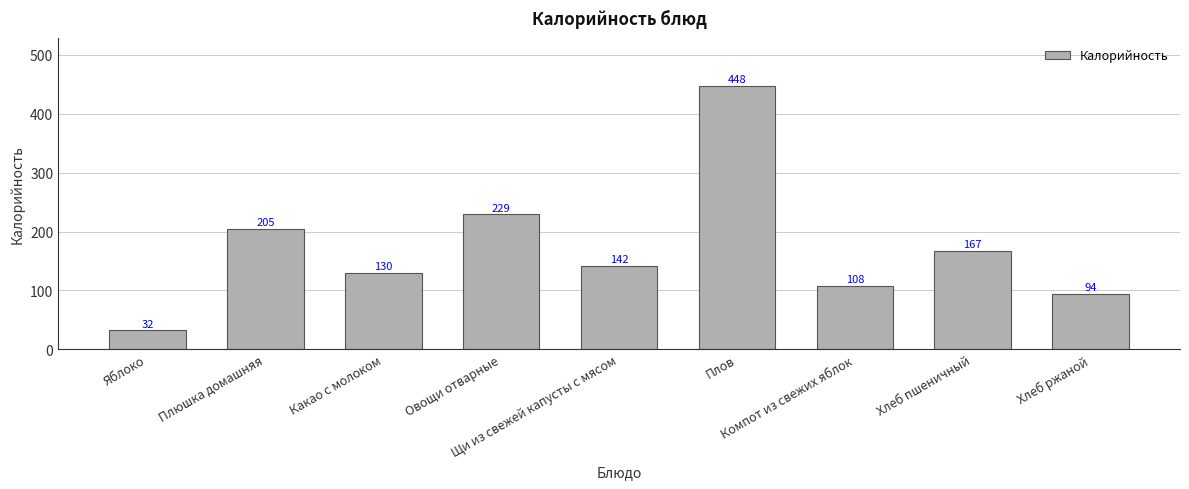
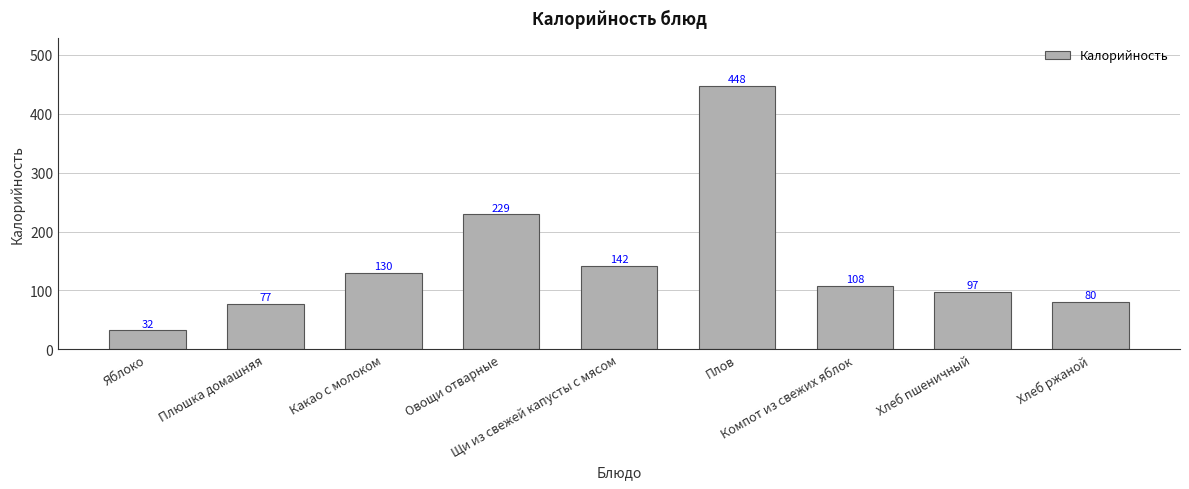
  {
    "Яблоко": 32,
-   "Плюшка домашняя": 205,
+   "Плюшка домашняя": 77,
    "Какао с молоком": 130,
    "Овощи отварные": 229,
    "Щи из свежей капусты с мясом": 142,
    "Плов": 448,
    "Компот из свежих яблок": 108,
-   "Хлеб пшеничный": 167,
-   "Хлеб ржаной": 94
+   "Хлеб пшеничный": 97,
+   "Хлеб ржаной": 80
  }
